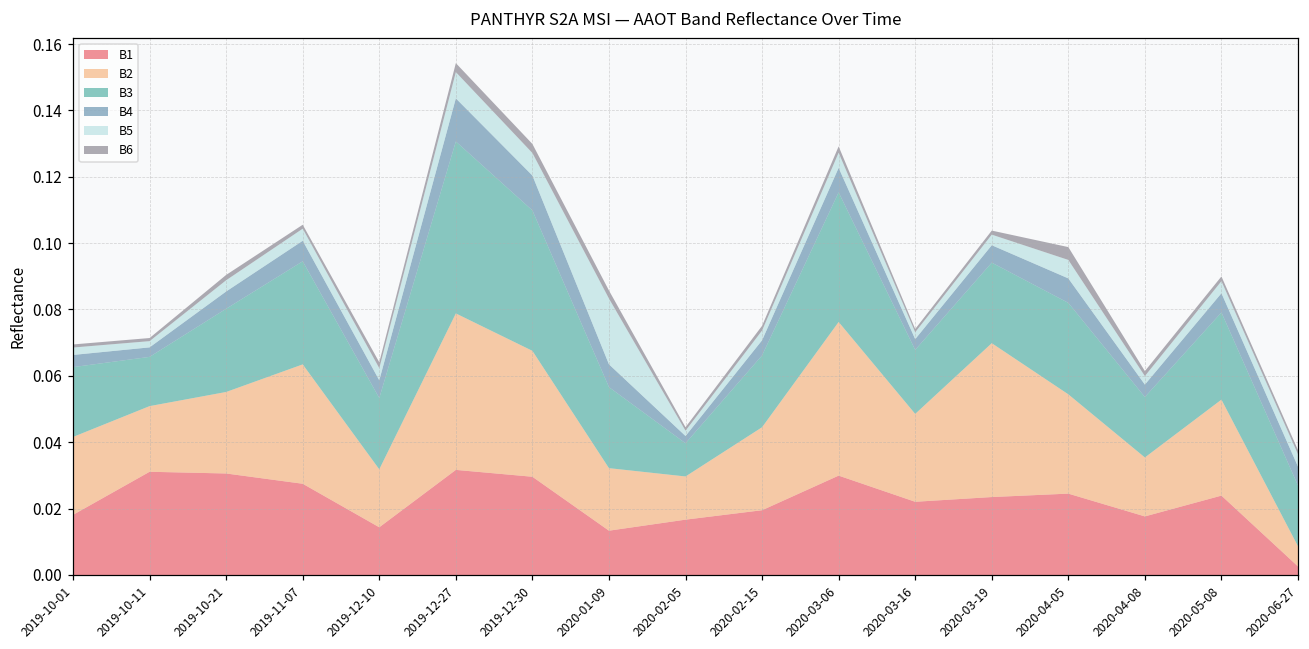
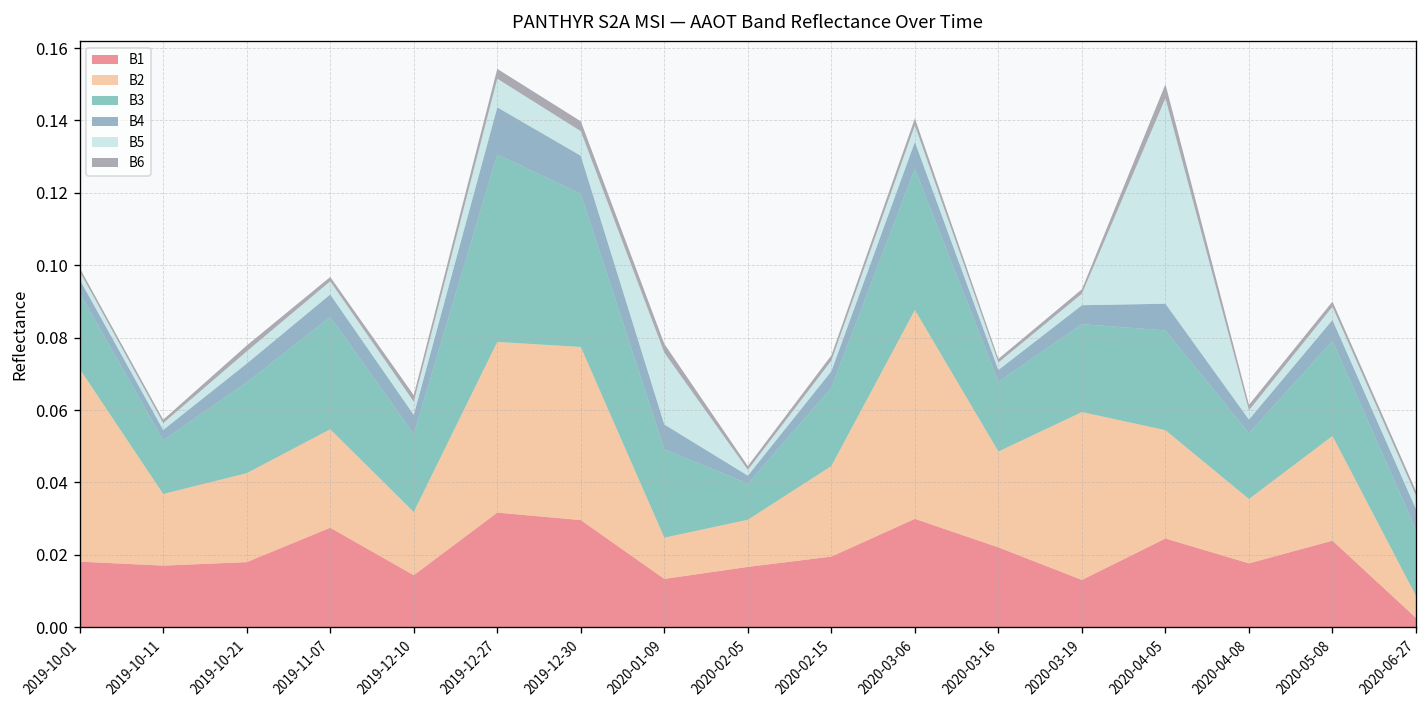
  {
    "B1": {
      "2019-10-01": 0.018,
-     "2019-10-11": 0.031,
-     "2019-10-21": 0.031,
+     "2019-10-11": 0.017,
+     "2019-10-21": 0.018,
      "2019-11-07": 0.027,
      "2019-12-10": 0.014,
      "2019-12-27": 0.032,
      "2019-12-30": 0.030,
      "2020-01-09": 0.013,
      "2020-02-05": 0.017,
      "2020-02-15": 0.020,
      "2020-03-06": 0.030,
      "2020-03-16": 0.022,
-     "2020-03-19": 0.023,
+     "2020-03-19": 0.013,
      "2020-04-05": 0.025,
      "2020-04-08": 0.018,
      "2020-05-08": 0.024,
      "2020-06-27": 0.003
    },
    "B2": {
-     "2019-10-01": 0.023,
+     "2019-10-01": 0.053,
      "2019-10-11": 0.020,
      "2019-10-21": 0.025,
-     "2019-11-07": 0.036,
+     "2019-11-07": 0.027,
      "2019-12-10": 0.017,
      "2019-12-27": 0.047,
-     "2019-12-30": 0.038,
-     "2020-01-09": 0.019,
+     "2019-12-30": 0.048,
+     "2020-01-09": 0.011,
      "2020-02-05": 0.013,
      "2020-02-15": 0.025,
-     "2020-03-06": 0.046,
+     "2020-03-06": 0.058,
      "2020-03-16": 0.026,
      "2020-03-19": 0.046,
      "2020-04-05": 0.030,
      "2020-04-08": 0.018,
      "2020-05-08": 0.029,
      "2020-06-27": 0.006
    },
    "B5": {
      "2019-10-01": 0.002,
      "2019-10-11": 0.002,
      "2019-10-21": 0.003,
      "2019-11-07": 0.004,
      "2019-12-10": 0.004,
      "2019-12-27": 0.008,
      "2019-12-30": 0.007,
      "2020-01-09": 0.020,
      "2020-02-05": 0.002,
      "2020-02-15": 0.003,
      "2020-03-06": 0.005,
      "2020-03-16": 0.002,
      "2020-03-19": 0.003,
-     "2020-04-05": 0.006,
+     "2020-04-05": 0.057,
      "2020-04-08": 0.003,
      "2020-05-08": 0.004,
      "2020-06-27": 0.004
    }
  }
